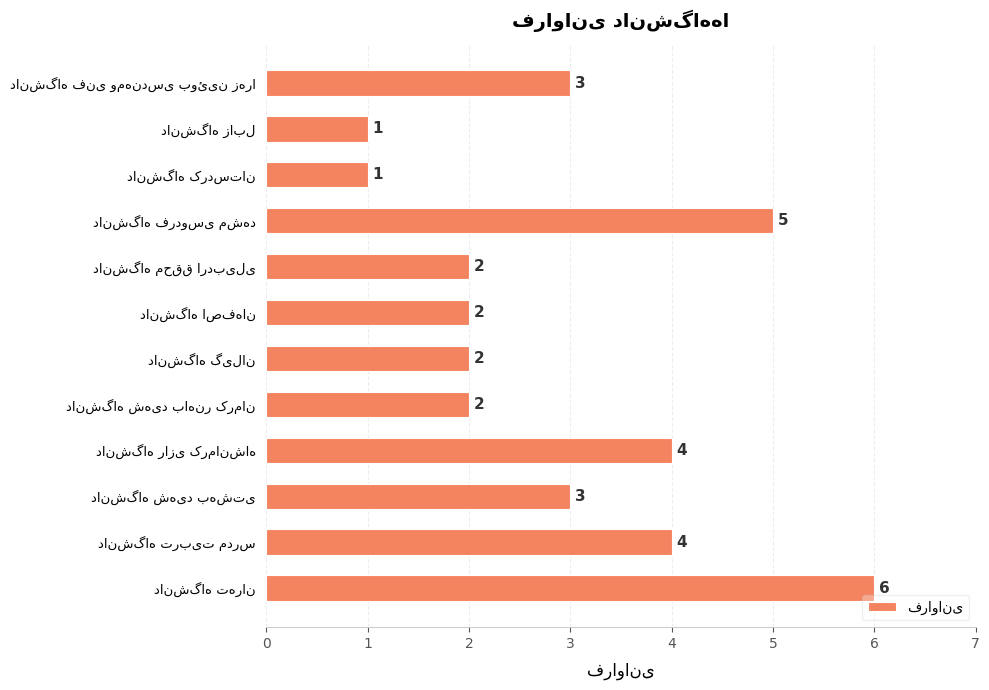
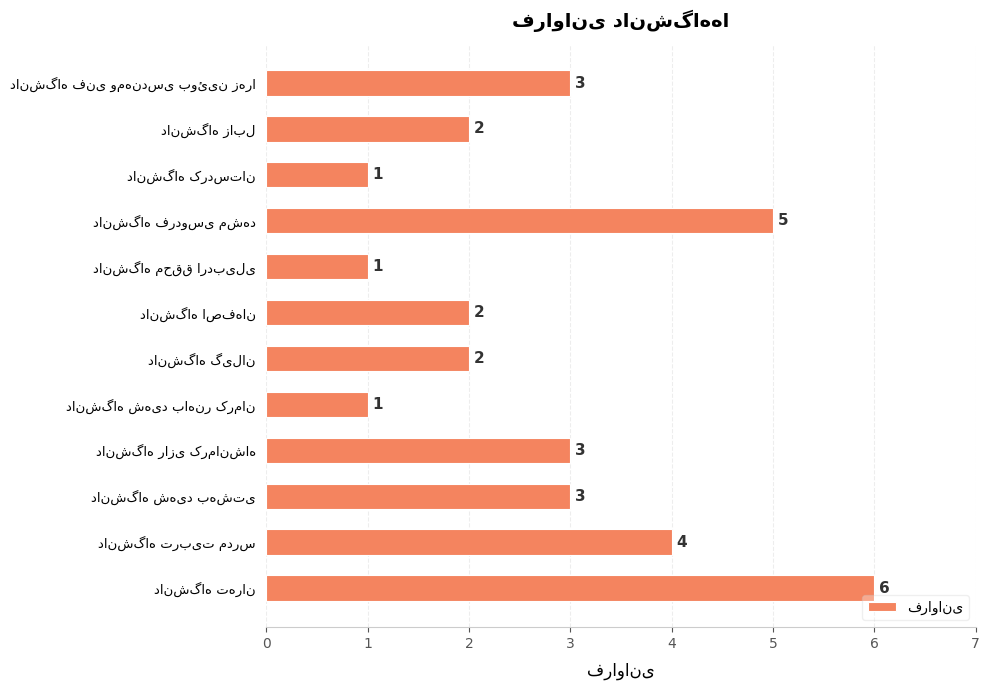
  {
    "دانشگاه فنی ومهندسی بوئین زهرا": 3,
-   "دانشگاه زابل": 1,
+   "دانشگاه زابل": 2,
    "دانشگاه کردستان": 1,
    "دانشگاه فردوسی مشهد": 5,
-   "دانشگاه محقق اردبیلی": 2,
+   "دانشگاه محقق اردبیلی": 1,
    "دانشگاه اصفهان": 2,
    "دانشگاه گیلان": 2,
-   "دانشگاه شهید باهنر کرمان": 2,
-   "دانشگاه رازی کرمانشاه": 4,
+   "دانشگاه شهید باهنر کرمان": 1,
+   "دانشگاه رازی کرمانشاه": 3,
    "دانشگاه شهید بهشتی": 3,
    "دانشگاه تربیت مدرس": 4
  }
